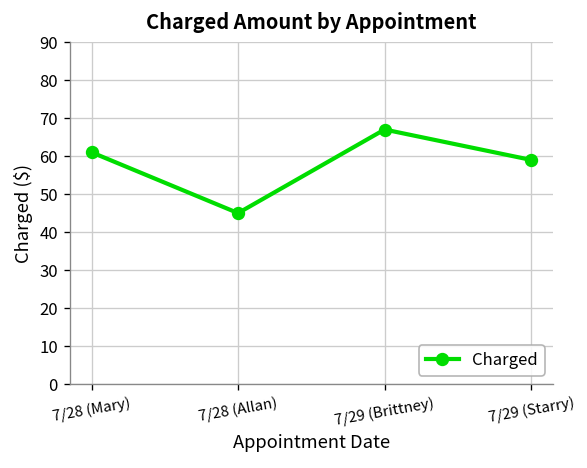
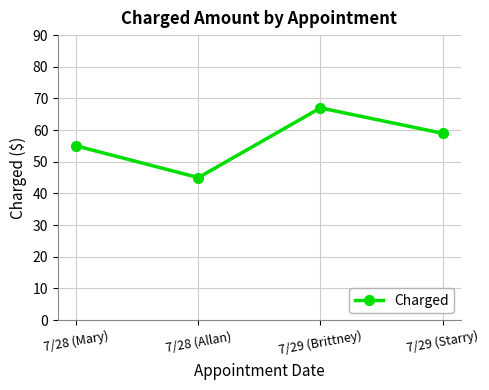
  {
-   "7/28 (Mary)": 61,
+   "7/28 (Mary)": 55,
    "7/28 (Allan)": 45,
    "7/29 (Brittney)": 67,
    "7/29 (Starry)": 59
  }
